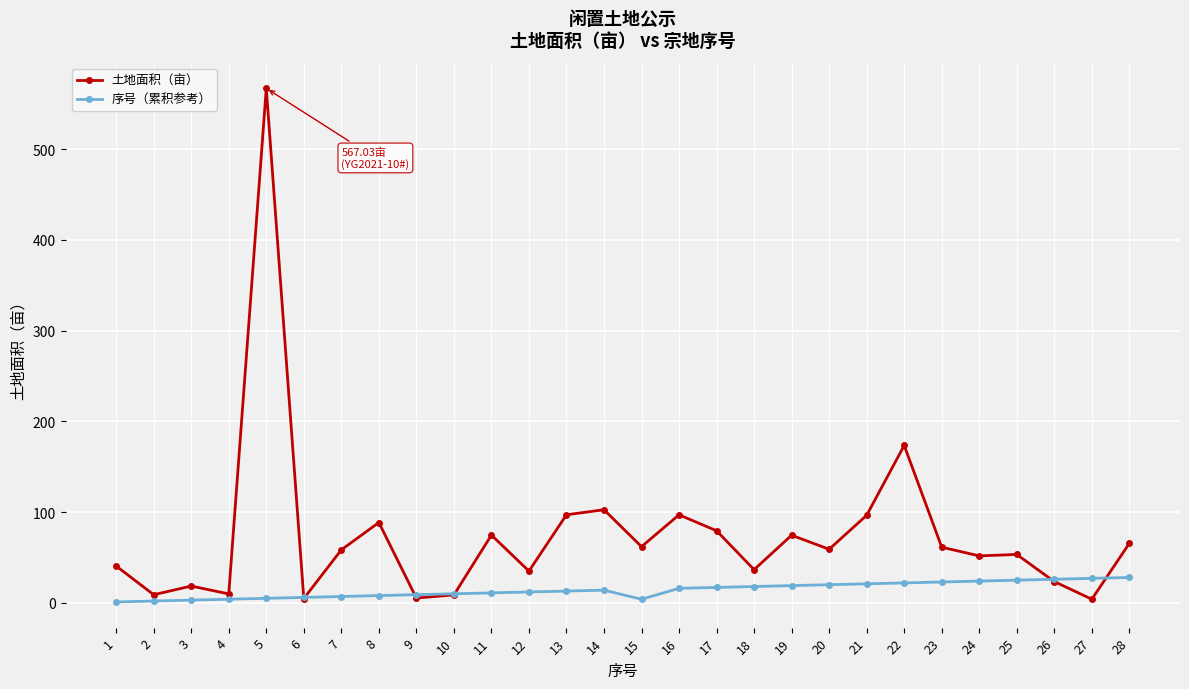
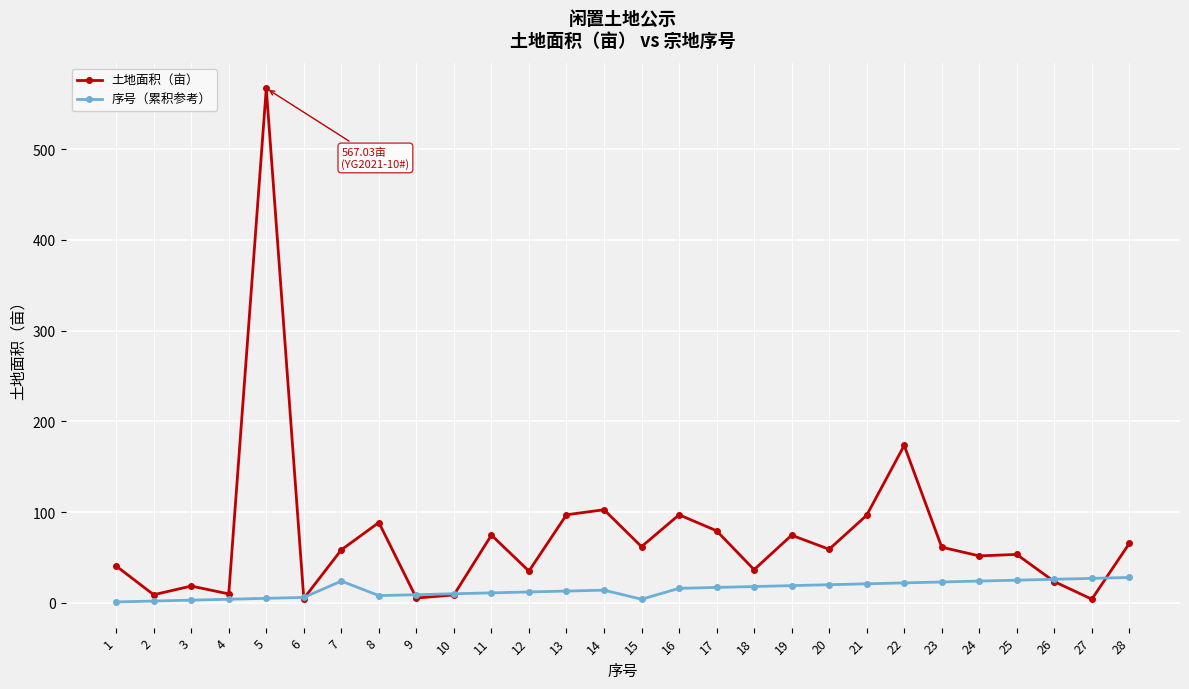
  {
    "土地面积（亩）": {
      "1": 40,
      "2": 10,
      "3": 20,
      "4": 10,
      "7": 60,
      "8": 90,
      "9": 10,
      "11": 70,
      "12": 40,
      "13": 100,
      "14": 100,
      "15": 60,
      "16": 100,
      "17": 80,
      "18": 40,
      "19": 70,
      "20": 60,
      "21": 100,
      "22": 170,
      "23": 60,
      "24": 50,
      "25": 50,
      "27": 0,
      "28": 70
    },
    "序号（累积参考）": {
      "1": 0,
      "2": 0,
      "3": 0,
      "4": 0,
      "5": 10,
-     "7": 10,
+     "7": 20,
      "8": 10,
      "9": 10,
      "11": 10,
      "12": 10,
      "13": 10,
      "14": 10,
      "15": 0,
      "16": 20,
      "17": 20,
      "18": 20,
      "19": 20,
      "20": 20,
      "21": 20,
      "22": 20,
      "23": 20,
      "24": 20,
      "25": 30,
      "27": 30,
      "28": 30
    }
  }
